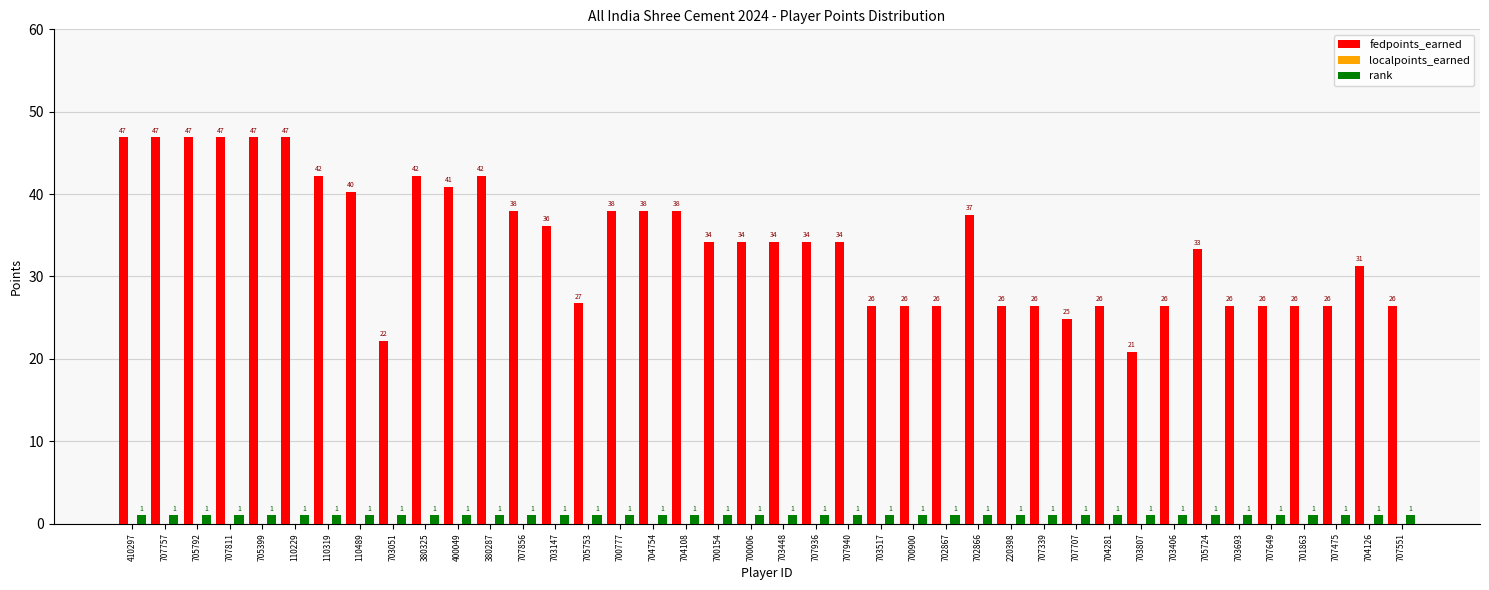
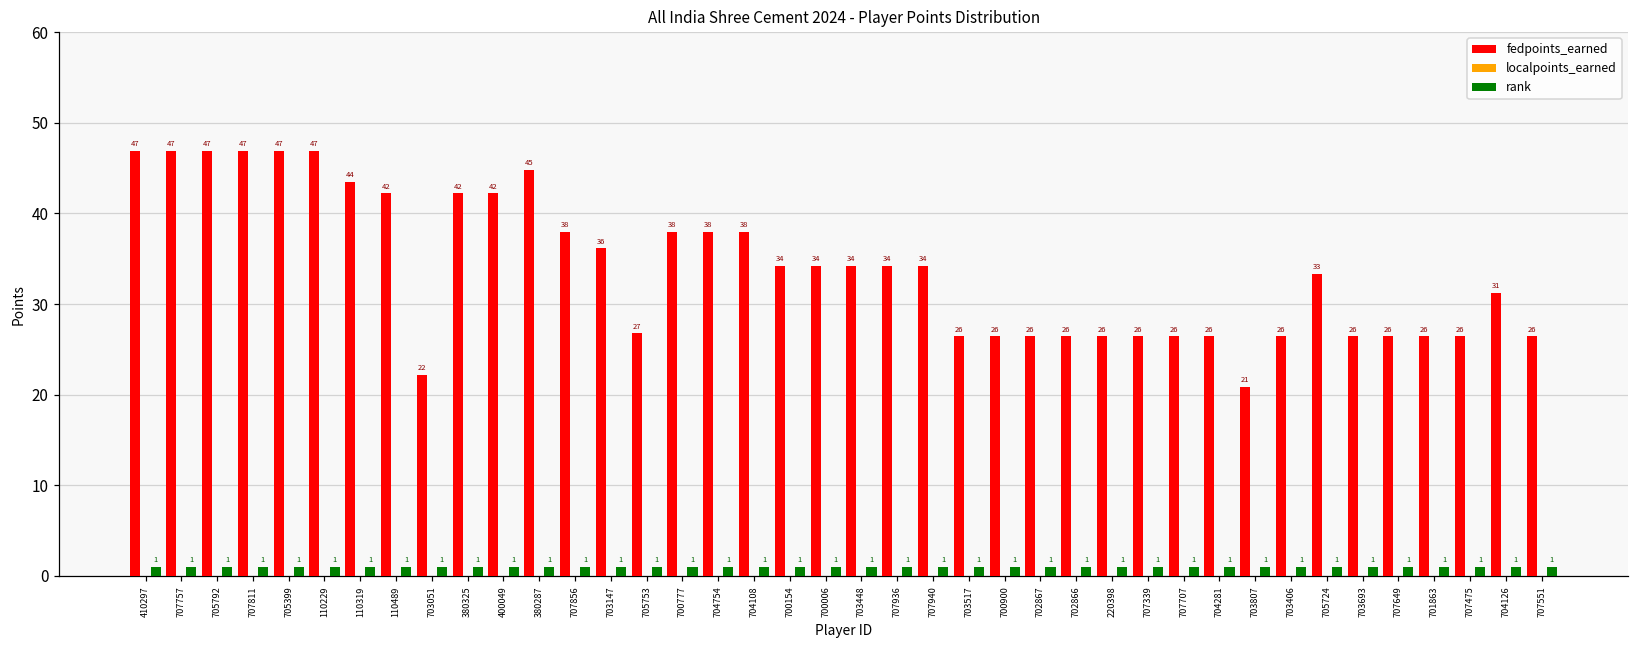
  {
    "fedpoints_earned": {
      "410297": 47,
      "707757": 47,
      "705792": 47,
      "707811": 47,
      "705399": 47,
      "110229": 47,
-     "110319": 42,
-     "110489": 40,
+     "110319": 44,
+     "110489": 42,
      "703051": 22,
      "380325": 42,
-     "400049": 41,
-     "380287": 42,
+     "400049": 42,
+     "380287": 45,
      "707856": 38,
      "703147": 36,
      "705753": 27,
      "700777": 38,
      "704754": 38,
      "704108": 38,
      "700154": 34,
      "700006": 34,
      "703448": 34,
      "707936": 34,
      "707940": 34,
      "703517": 26,
      "700900": 26,
      "702867": 26,
-     "702866": 37,
+     "702866": 26,
      "220398": 26,
      "707339": 26,
-     "707707": 25,
+     "707707": 26,
      "704281": 26,
      "703807": 21,
      "703406": 26,
      "705724": 33,
      "703693": 26,
      "707649": 26,
      "701863": 26,
      "707475": 26,
      "704126": 31,
      "707551": 26
    },
    "localpoints_earned": {
      "410297": 0,
      "707757": 0,
      "705792": 0,
      "707811": 0,
      "705399": 0,
      "110229": 0,
      "110319": 0,
      "110489": 0,
      "703051": 0,
      "380325": 0,
      "400049": 0,
      "380287": 0,
      "707856": 0,
      "703147": 0,
      "705753": 0,
      "700777": 0,
      "704754": 0,
      "704108": 0,
      "700154": 0,
      "700006": 0,
      "703448": 0,
      "707936": 0,
      "707940": 0,
      "703517": 0,
      "700900": 0,
      "702867": 0,
      "702866": 0,
      "220398": 0,
      "707339": 0,
      "707707": 0,
      "704281": 0,
      "703807": 0,
      "703406": 0,
      "705724": 0,
      "703693": 0,
      "707649": 0,
      "701863": 0,
      "707475": 0,
      "704126": 0,
      "707551": 0
    },
    "rank": {
      "410297": 1,
      "707757": 1,
      "705792": 1,
      "707811": 1,
      "705399": 1,
      "110229": 1,
      "110319": 1,
      "110489": 1,
      "703051": 1,
      "380325": 1,
      "400049": 1,
      "380287": 1,
      "707856": 1,
      "703147": 1,
      "705753": 1,
      "700777": 1,
      "704754": 1,
      "704108": 1,
      "700154": 1,
      "700006": 1,
      "703448": 1,
      "707936": 1,
      "707940": 1,
      "703517": 1,
      "700900": 1,
      "702867": 1,
      "702866": 1,
      "220398": 1,
      "707339": 1,
      "707707": 1,
      "704281": 1,
      "703807": 1,
      "703406": 1,
      "705724": 1,
      "703693": 1,
      "707649": 1,
      "701863": 1,
      "707475": 1,
      "704126": 1,
      "707551": 1
    }
  }
